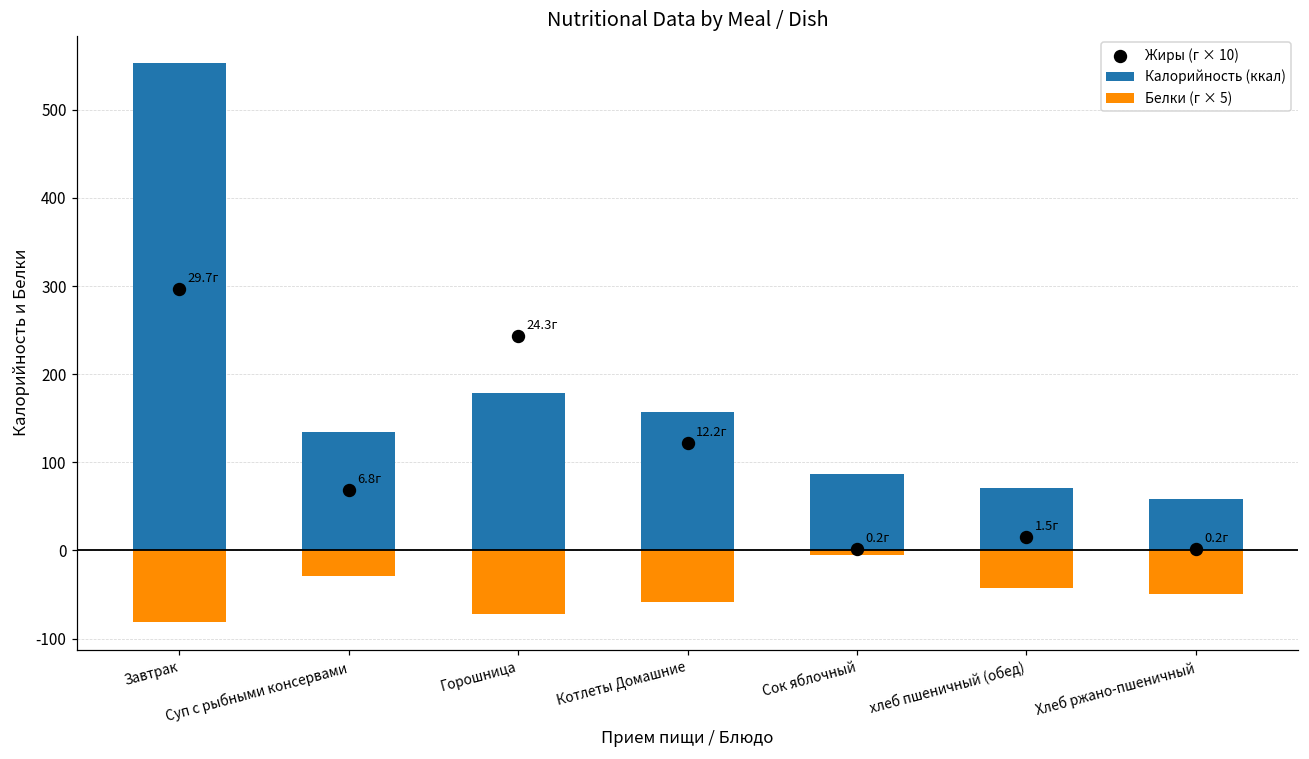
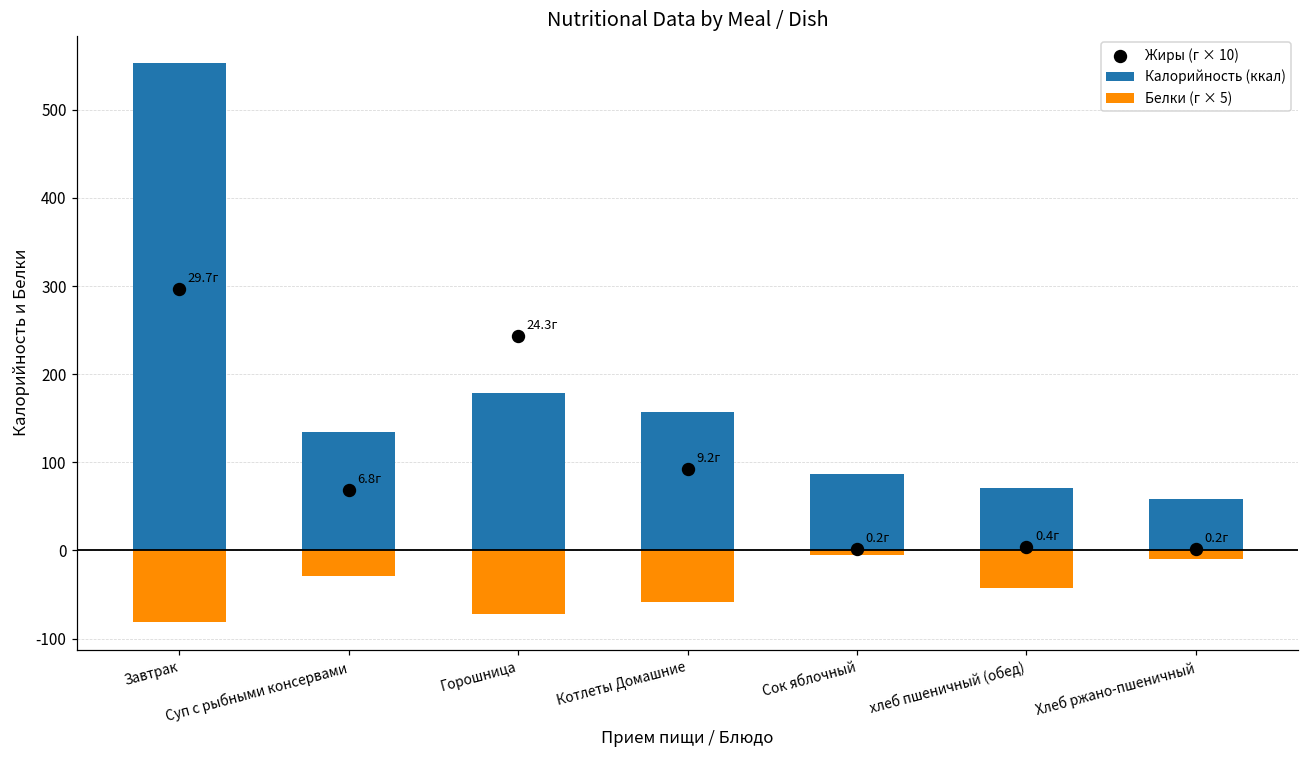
  {
    "Калорийность (ккал)": {
      "Горошница": "180"
    },
    "Жиры (г × 10)": {
-     "Котлеты Домашние": "12.2г",
-     "хлеб пшеничный (обед)": "1.5г"
+     "Котлеты Домашние": "9.2г",
+     "хлеб пшеничный (обед)": "0.4г"
    },
    "Белки (г × 5)": {
      "Завтрак": "-80",
      "Суп с рыбными консервами": "-30",
      "Горошница": "-70",
      "Котлеты Домашние": "-60",
      "Сок яблочный": "-10",
      "хлеб пшеничный (обед)": "-40",
-     "Хлеб ржано-пшеничный": "-50"
+     "Хлеб ржано-пшеничный": "-10"
    }
  }
